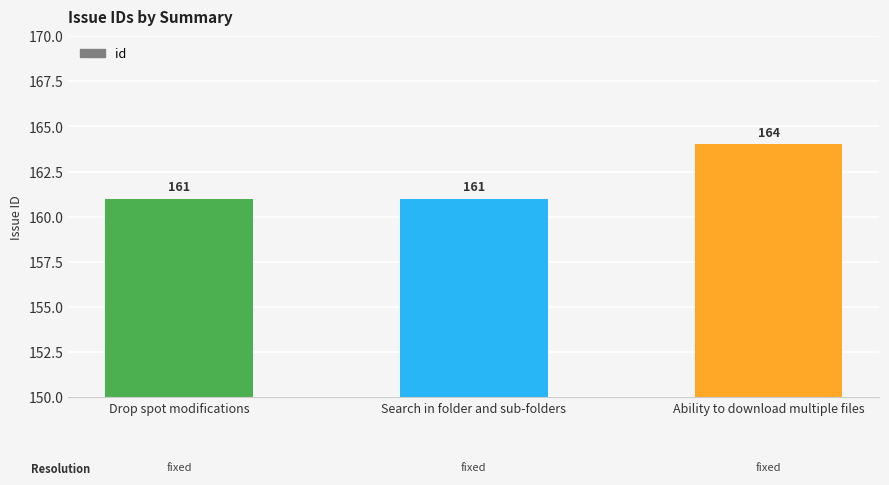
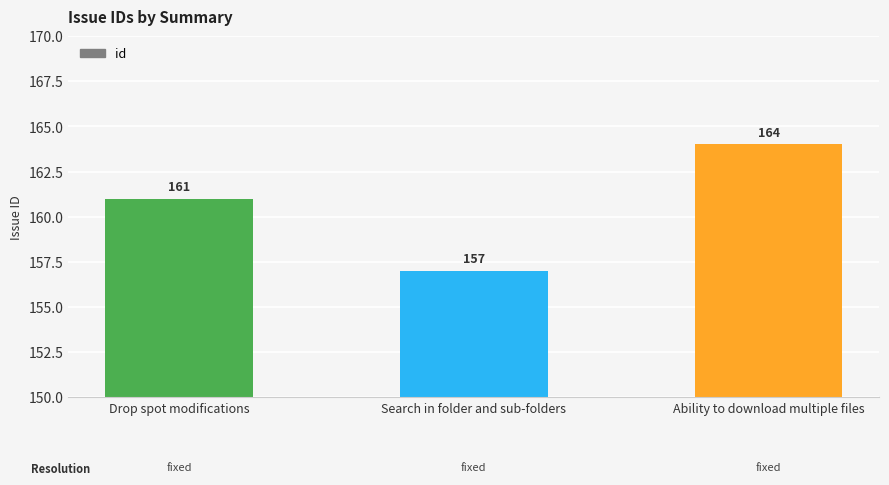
  {
    "Drop spot modifications": 161,
-   "Search in folder and sub-folders": 161,
+   "Search in folder and sub-folders": 157,
    "Ability to download multiple files": 164
  }
